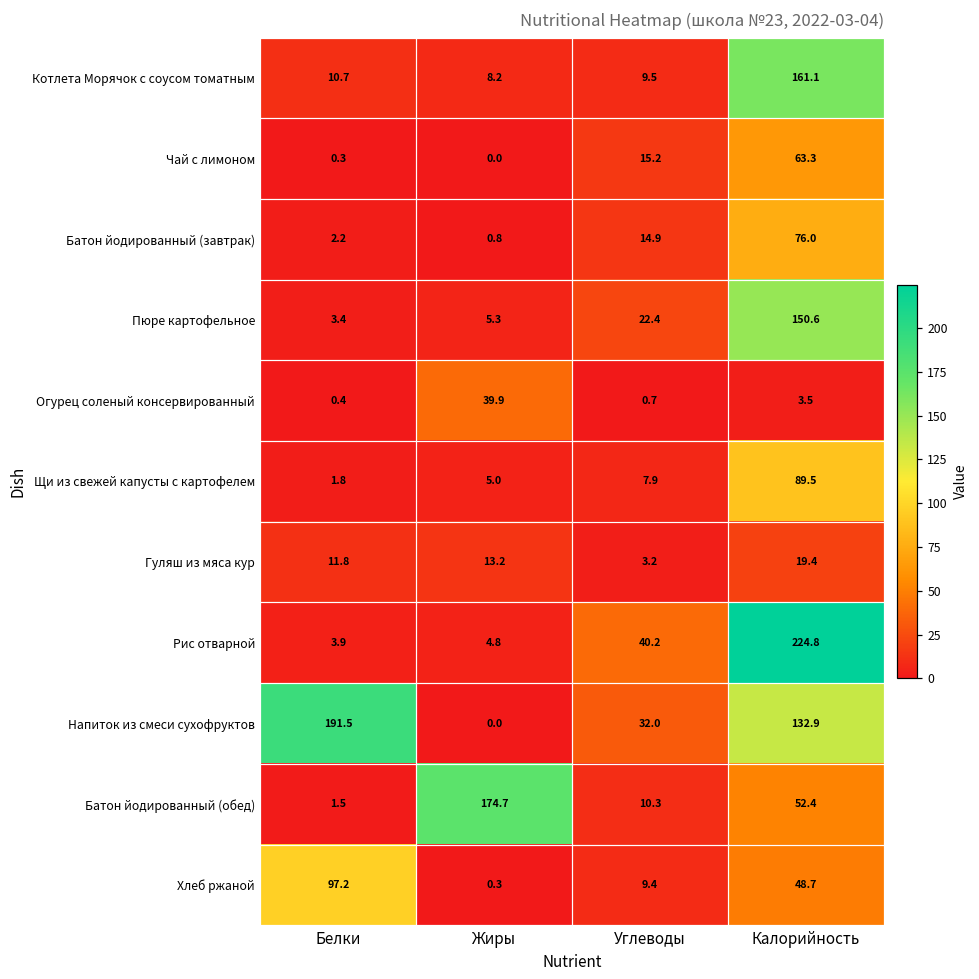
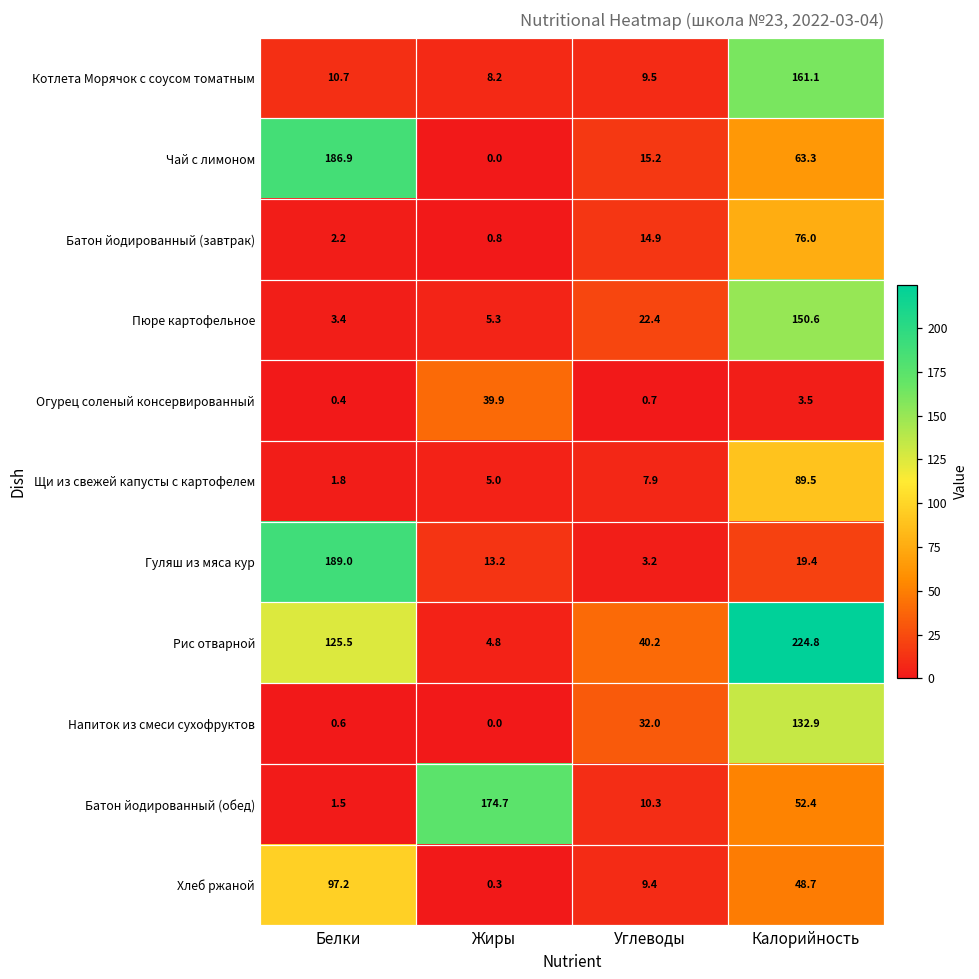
  {
    "Котлета Морячок с соусом томатным": {
      "Белки": 10.7,
      "Жиры": 8.2,
      "Углеводы": 9.5,
      "Калорийность": 161.1
    },
    "Чай с лимоном": {
-     "Белки": 0.3,
+     "Белки": 186.9,
      "Жиры": 0.0,
      "Углеводы": 15.2,
      "Калорийность": 63.3
    },
    "Батон йодированный (завтрак)": {
      "Белки": 2.2,
      "Жиры": 0.8,
      "Углеводы": 14.9,
      "Калорийность": 76.0
    },
    "Пюре картофельное": {
      "Белки": 3.4,
      "Жиры": 5.3,
      "Углеводы": 22.4,
      "Калорийность": 150.6
    },
    "Огурец соленый консервированный": {
      "Белки": 0.4,
      "Жиры": 39.9,
      "Углеводы": 0.7,
      "Калорийность": 3.5
    },
    "Щи из свежей капусты с картофелем": {
      "Белки": 1.8,
      "Жиры": 5.0,
      "Углеводы": 7.9,
      "Калорийность": 89.5
    },
    "Гуляш из мяса кур": {
-     "Белки": 11.8,
+     "Белки": 189.0,
      "Жиры": 13.2,
      "Углеводы": 3.2,
      "Калорийность": 19.4
    },
    "Рис отварной": {
-     "Белки": 3.9,
+     "Белки": 125.5,
      "Жиры": 4.8,
      "Углеводы": 40.2,
      "Калорийность": 224.8
    },
    "Напиток из смеси сухофруктов": {
-     "Белки": 191.5,
+     "Белки": 0.6,
      "Жиры": 0.0,
      "Углеводы": 32.0,
      "Калорийность": 132.9
    },
    "Батон йодированный (обед)": {
      "Белки": 1.5,
      "Жиры": 174.7,
      "Углеводы": 10.3,
      "Калорийность": 52.4
    },
    "Хлеб ржаной": {
      "Белки": 97.2,
      "Жиры": 0.3,
      "Углеводы": 9.4,
      "Калорийность": 48.7
    }
  }
